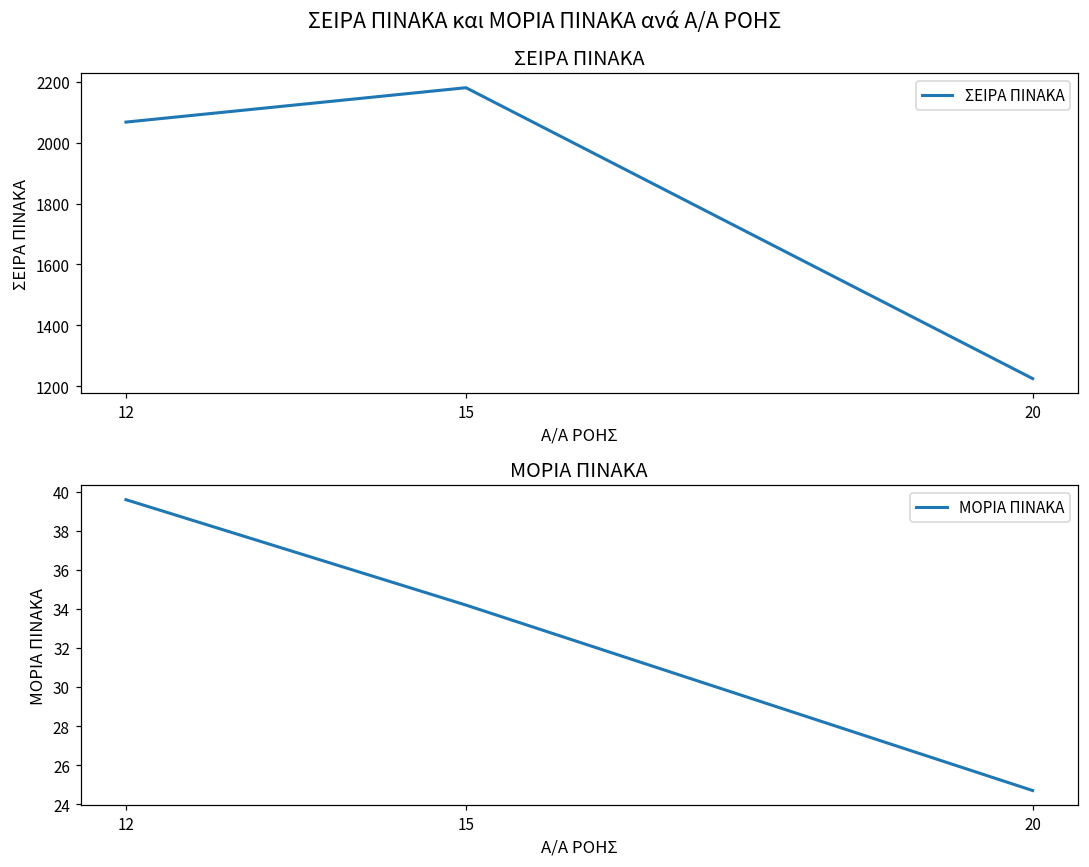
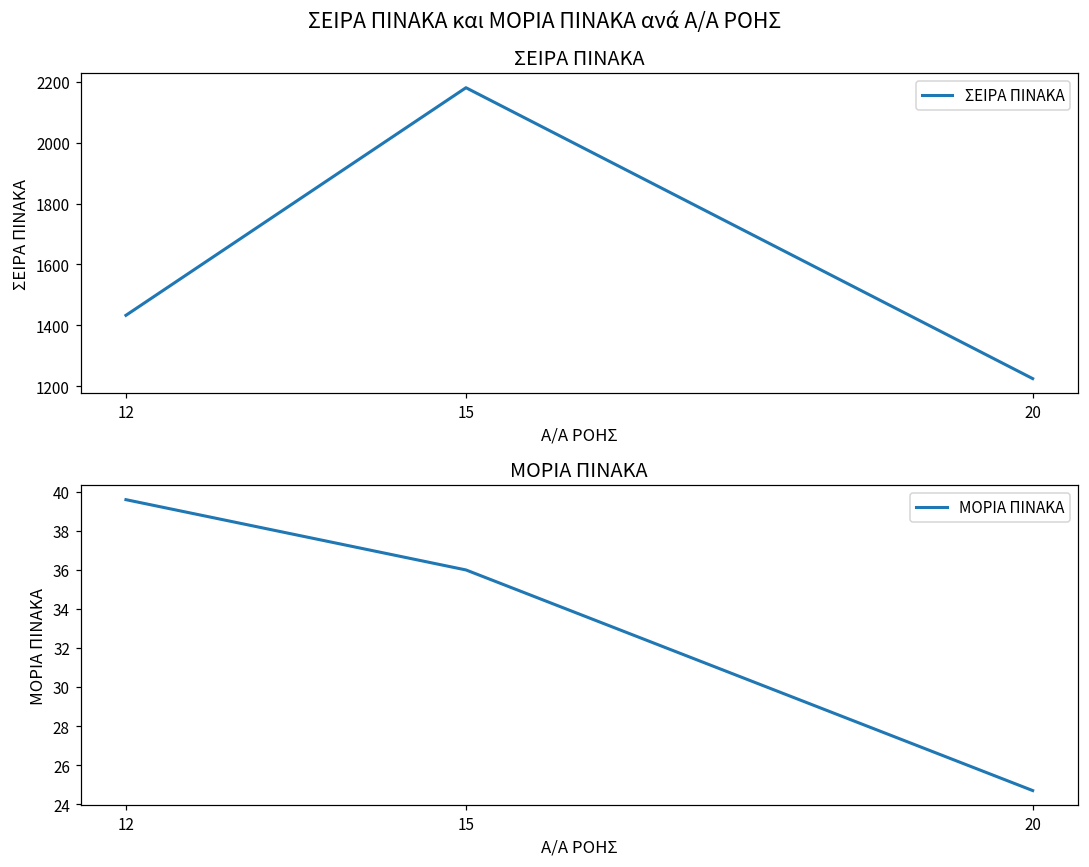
  {
    "ΣΕΙΡΑ ΠΙΝΑΚΑ": {
-     "12": 2070,
+     "12": 1430,
      "15": 2180,
      "20": 1230
    },
    "ΜΟΡΙΑ ΠΙΝΑΚΑ": {
      "12": 39.6,
-     "15": 34.2,
+     "15": 36.0,
      "20": 24.7
    }
  }
